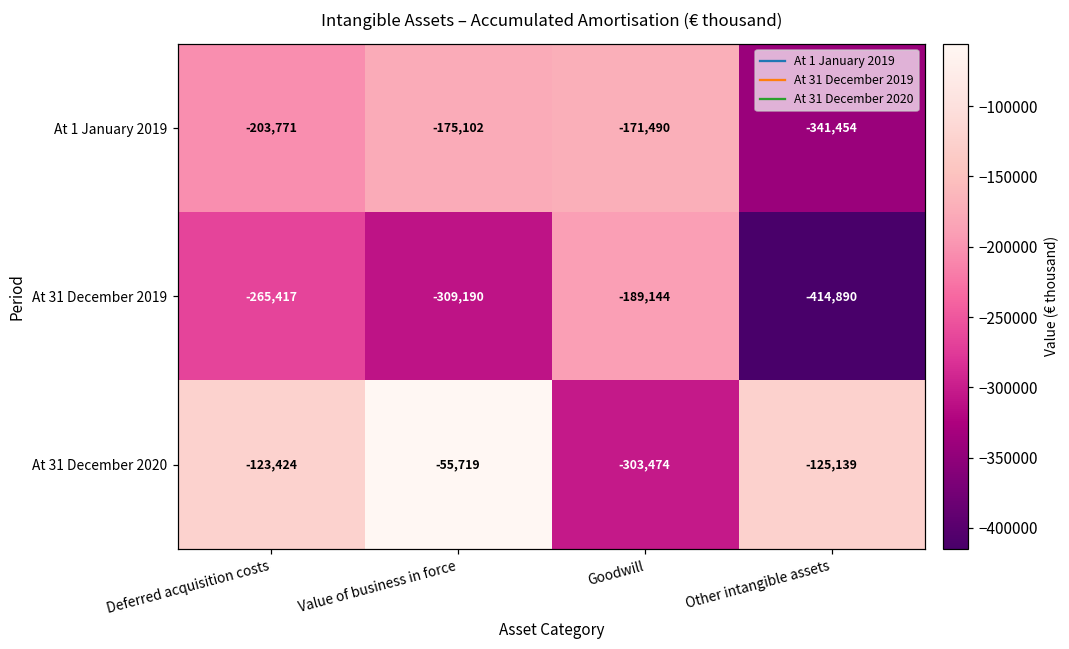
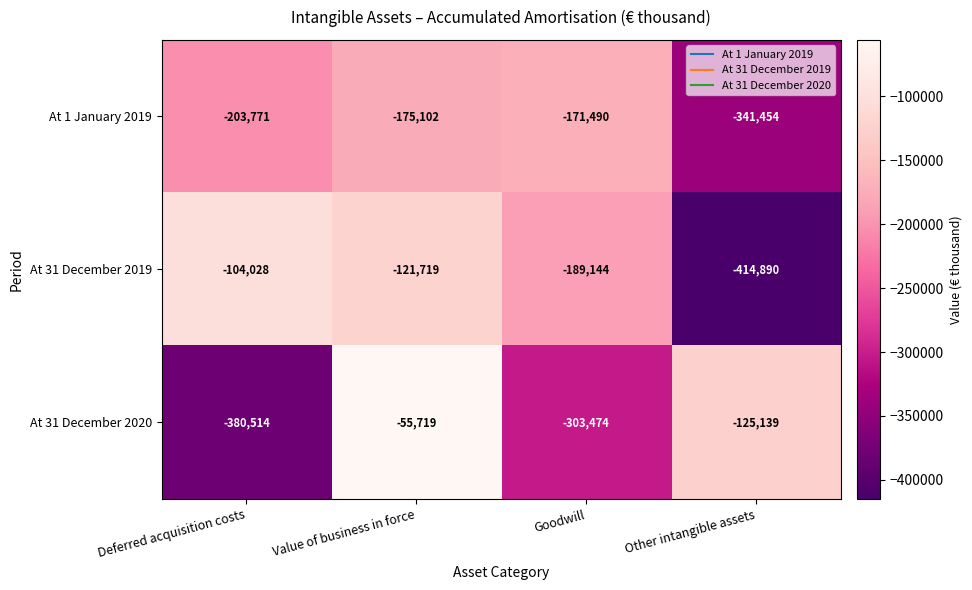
  {
    "At 1 January 2019": {
      "Deferred acquisition costs": "-203,771",
      "Value of business in force": "-175,102",
      "Goodwill": "-171,490",
      "Other intangible assets": "-341,454"
    },
    "At 31 December 2019": {
-     "Deferred acquisition costs": "-265,417",
-     "Value of business in force": "-309,190",
+     "Deferred acquisition costs": "-104,028",
+     "Value of business in force": "-121,719",
      "Goodwill": "-189,144",
      "Other intangible assets": "-414,890"
    },
    "At 31 December 2020": {
-     "Deferred acquisition costs": "-123,424",
+     "Deferred acquisition costs": "-380,514",
      "Value of business in force": "-55,719",
      "Goodwill": "-303,474",
      "Other intangible assets": "-125,139"
    }
  }
